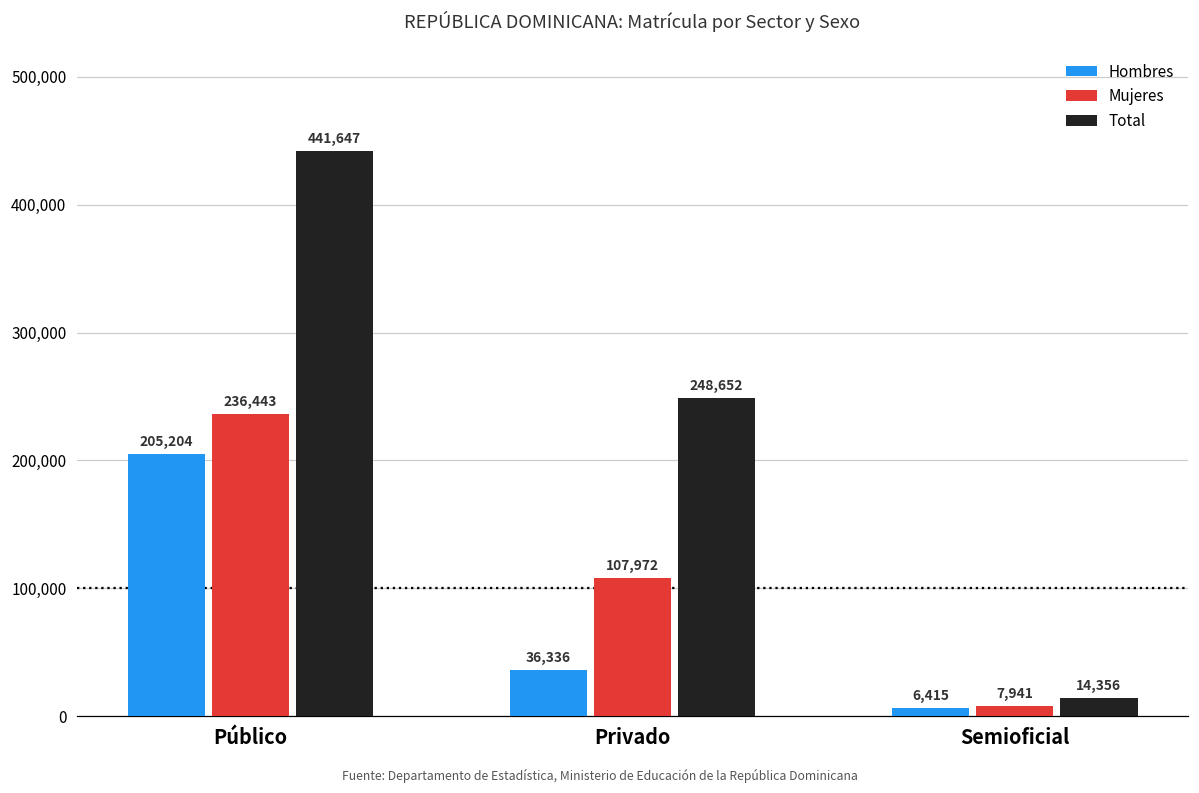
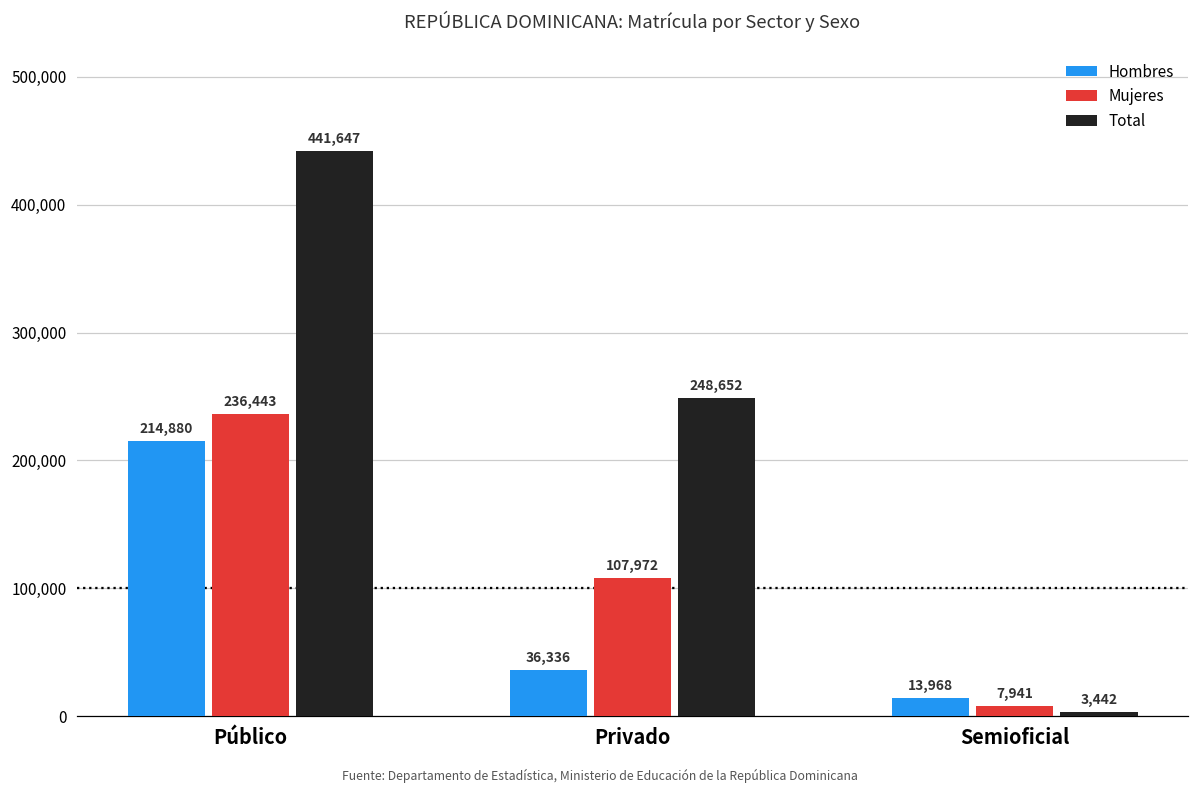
  {
    "Hombres": {
-     "Público": "205,204",
+     "Público": "214,880",
      "Privado": "36,336",
-     "Semioficial": "6,415"
+     "Semioficial": "13,968"
    },
    "Mujeres": {
      "Público": "236,443",
      "Privado": "107,972",
      "Semioficial": "7,941"
    },
    "Total": {
      "Público": "441,647",
      "Privado": "248,652",
-     "Semioficial": "14,356"
+     "Semioficial": "3,442"
    }
  }
